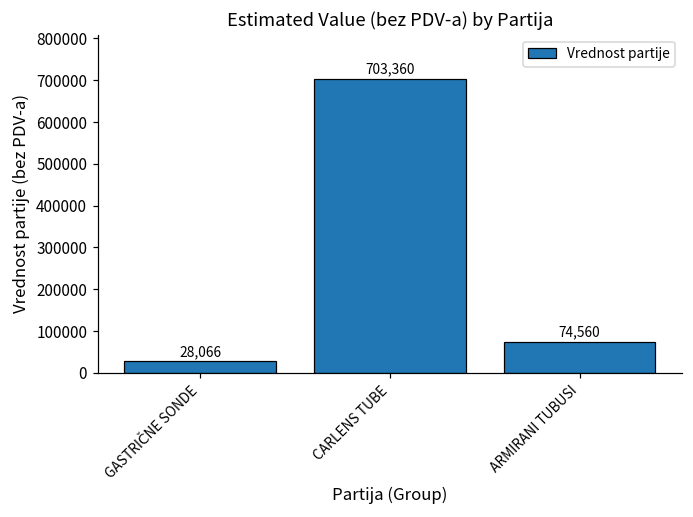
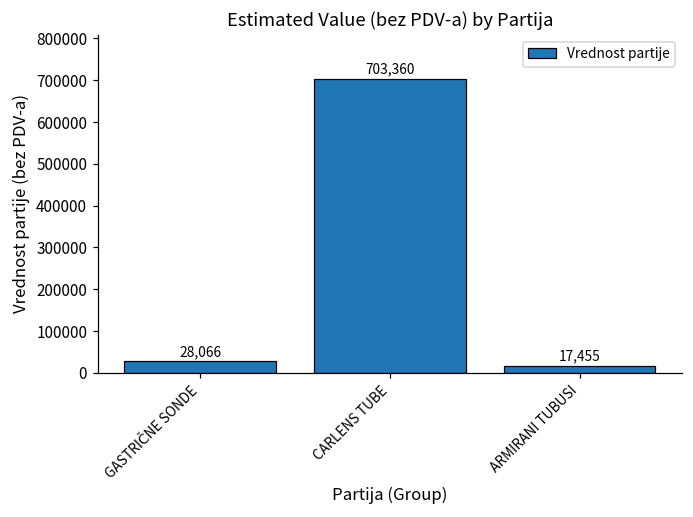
  {
    "GASTRIČNE SONDE": "28,066",
    "CARLENS TUBE": "703,360",
-   "ARMIRANI TUBUSI": "74,560"
+   "ARMIRANI TUBUSI": "17,455"
  }
